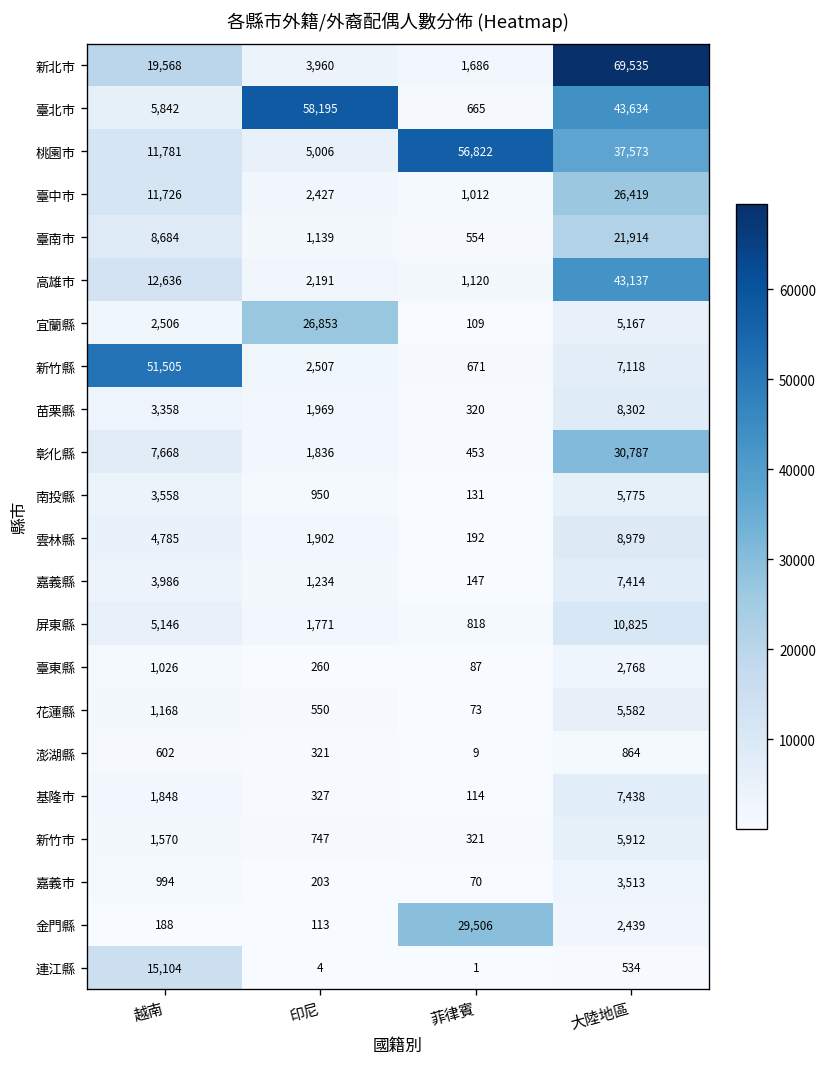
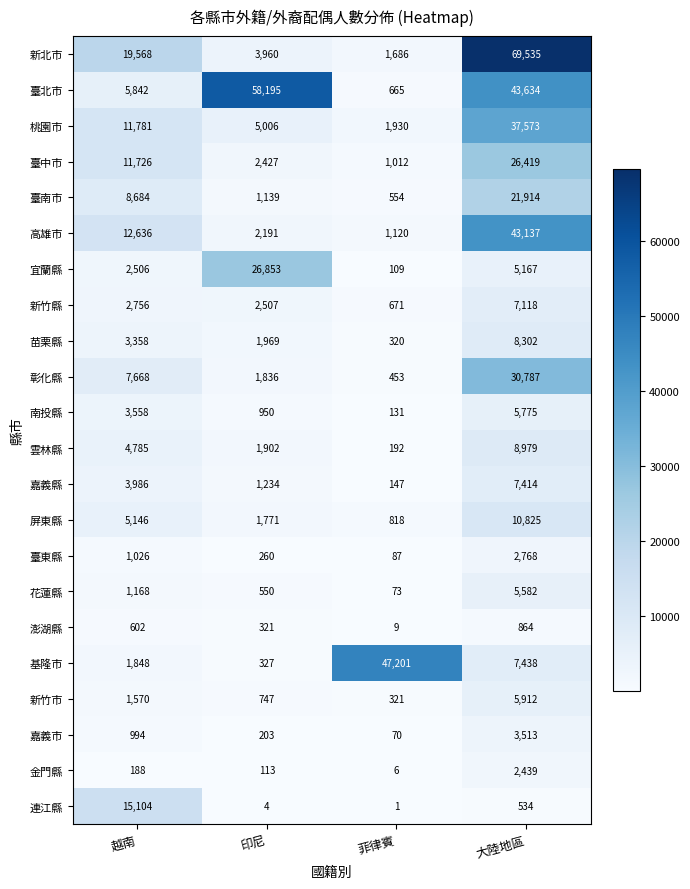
  {
    "新北市": {
      "越南": "19,568",
      "印尼": "3,960",
      "菲律賓": "1,686",
      "大陸地區": "69,535"
    },
    "臺北市": {
      "越南": "5,842",
      "印尼": "58,195",
      "菲律賓": "665",
      "大陸地區": "43,634"
    },
    "桃園市": {
      "越南": "11,781",
      "印尼": "5,006",
-     "菲律賓": "56,822",
+     "菲律賓": "1,930",
      "大陸地區": "37,573"
    },
    "臺中市": {
      "越南": "11,726",
      "印尼": "2,427",
      "菲律賓": "1,012",
      "大陸地區": "26,419"
    },
    "臺南市": {
      "越南": "8,684",
      "印尼": "1,139",
      "菲律賓": "554",
      "大陸地區": "21,914"
    },
    "高雄市": {
      "越南": "12,636",
      "印尼": "2,191",
      "菲律賓": "1,120",
      "大陸地區": "43,137"
    },
    "宜蘭縣": {
      "越南": "2,506",
      "印尼": "26,853",
      "菲律賓": "109",
      "大陸地區": "5,167"
    },
    "新竹縣": {
-     "越南": "51,505",
+     "越南": "2,756",
      "印尼": "2,507",
      "菲律賓": "671",
      "大陸地區": "7,118"
    },
    "苗栗縣": {
      "越南": "3,358",
      "印尼": "1,969",
      "菲律賓": "320",
      "大陸地區": "8,302"
    },
    "彰化縣": {
      "越南": "7,668",
      "印尼": "1,836",
      "菲律賓": "453",
      "大陸地區": "30,787"
    },
    "南投縣": {
      "越南": "3,558",
      "印尼": "950",
      "菲律賓": "131",
      "大陸地區": "5,775"
    },
    "雲林縣": {
      "越南": "4,785",
      "印尼": "1,902",
      "菲律賓": "192",
      "大陸地區": "8,979"
    },
    "嘉義縣": {
      "越南": "3,986",
      "印尼": "1,234",
      "菲律賓": "147",
      "大陸地區": "7,414"
    },
    "屏東縣": {
      "越南": "5,146",
      "印尼": "1,771",
      "菲律賓": "818",
      "大陸地區": "10,825"
    },
    "臺東縣": {
      "越南": "1,026",
      "印尼": "260",
      "菲律賓": "87",
      "大陸地區": "2,768"
    },
    "花蓮縣": {
      "越南": "1,168",
      "印尼": "550",
      "菲律賓": "73",
      "大陸地區": "5,582"
    },
    "澎湖縣": {
      "越南": "602",
      "印尼": "321",
      "菲律賓": "9",
      "大陸地區": "864"
    },
    "基隆市": {
      "越南": "1,848",
      "印尼": "327",
-     "菲律賓": "114",
+     "菲律賓": "47,201",
      "大陸地區": "7,438"
    },
    "新竹市": {
      "越南": "1,570",
      "印尼": "747",
      "菲律賓": "321",
      "大陸地區": "5,912"
    },
    "嘉義市": {
      "越南": "994",
      "印尼": "203",
      "菲律賓": "70",
      "大陸地區": "3,513"
    },
    "金門縣": {
      "越南": "188",
      "印尼": "113",
-     "菲律賓": "29,506",
+     "菲律賓": "6",
      "大陸地區": "2,439"
    },
    "連江縣": {
      "越南": "15,104",
      "印尼": "4",
      "菲律賓": "1",
      "大陸地區": "534"
    }
  }
